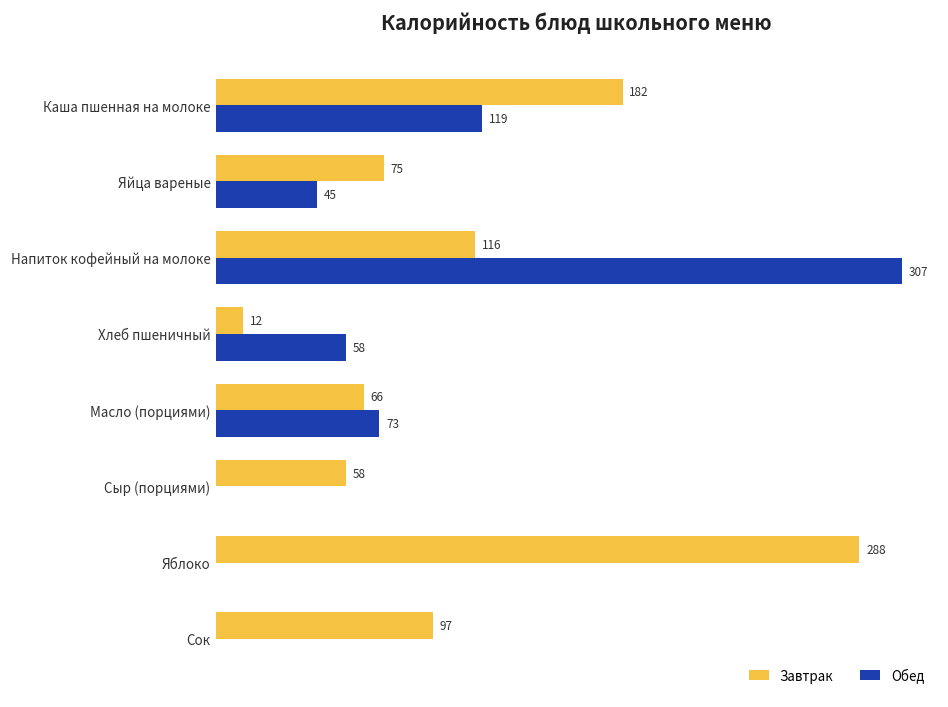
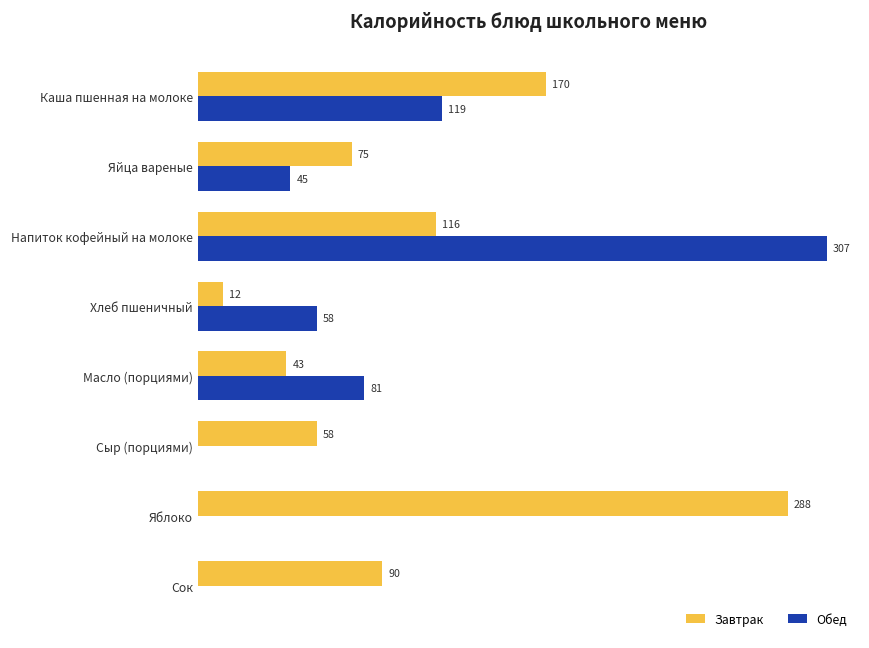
  {
    "Завтрак": {
-     "Каша пшенная на молоке": 182,
+     "Каша пшенная на молоке": 170,
      "Яйца вареные": 75,
      "Напиток кофейный на молоке": 116,
      "Хлеб пшеничный": 12,
-     "Масло (порциями)": 66,
+     "Масло (порциями)": 43,
      "Сыр (порциями)": 58,
      "Яблоко": 288,
-     "Сок": 97
+     "Сок": 90
    },
    "Обед": {
      "Каша пшенная на молоке": 119,
      "Яйца вареные": 45,
      "Напиток кофейный на молоке": 307,
      "Хлеб пшеничный": 58,
-     "Масло (порциями)": 73
+     "Масло (порциями)": 81
    }
  }
